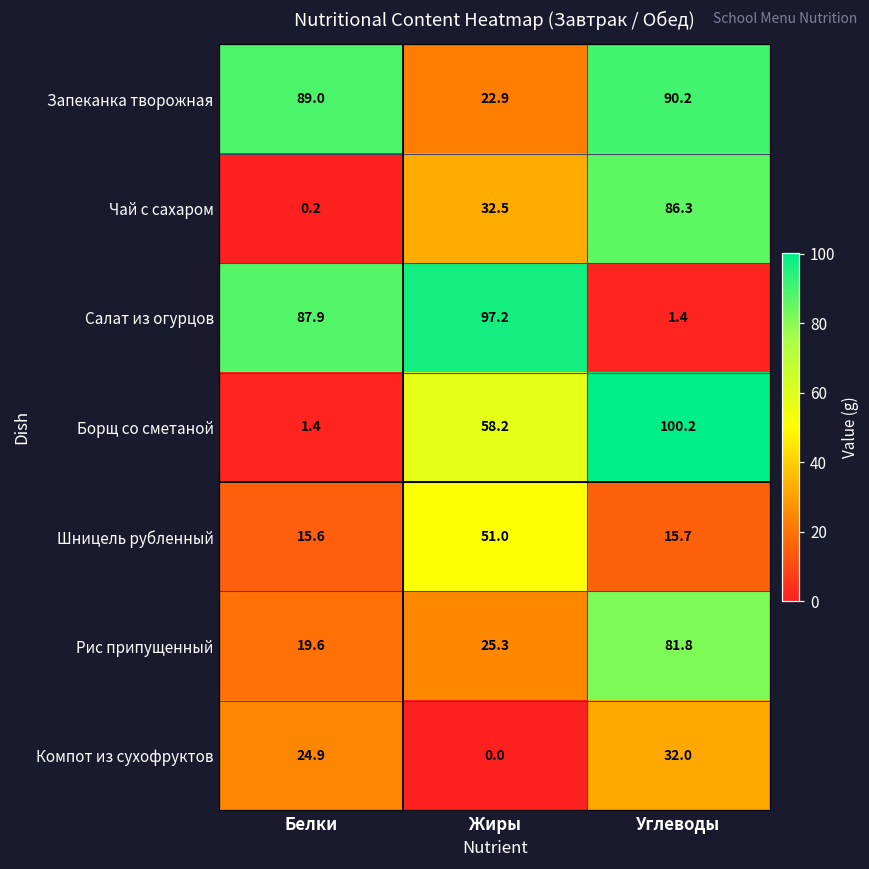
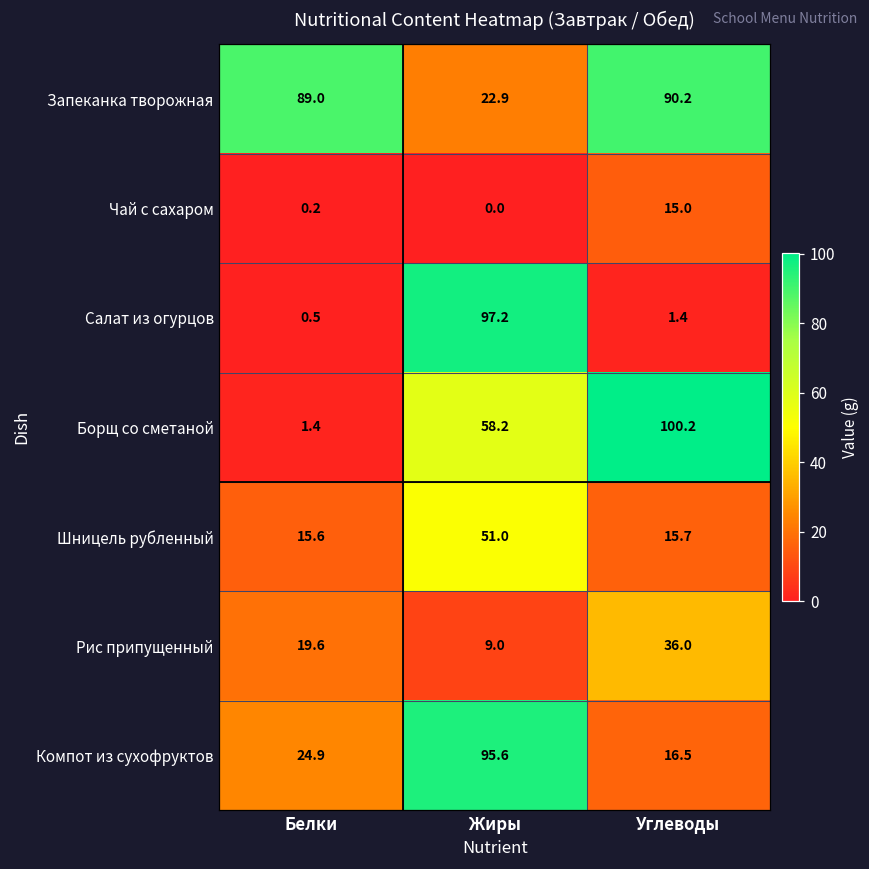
  {
    "Запеканка творожная": {
      "Белки": 89.0,
      "Жиры": 22.9,
      "Углеводы": 90.2
    },
    "Чай с сахаром": {
      "Белки": 0.2,
-     "Жиры": 32.5,
-     "Углеводы": 86.3
+     "Жиры": 0.0,
+     "Углеводы": 15.0
    },
    "Салат из огурцов": {
-     "Белки": 87.9,
+     "Белки": 0.5,
      "Жиры": 97.2,
      "Углеводы": 1.4
    },
    "Борщ со сметаной": {
      "Белки": 1.4,
      "Жиры": 58.2,
      "Углеводы": 100.2
    },
    "Шницель рубленный": {
      "Белки": 15.6,
      "Жиры": 51.0,
      "Углеводы": 15.7
    },
    "Рис припущенный": {
      "Белки": 19.6,
-     "Жиры": 25.3,
-     "Углеводы": 81.8
+     "Жиры": 9.0,
+     "Углеводы": 36.0
    },
    "Компот из сухофруктов": {
      "Белки": 24.9,
-     "Жиры": 0.0,
-     "Углеводы": 32.0
+     "Жиры": 95.6,
+     "Углеводы": 16.5
    }
  }
